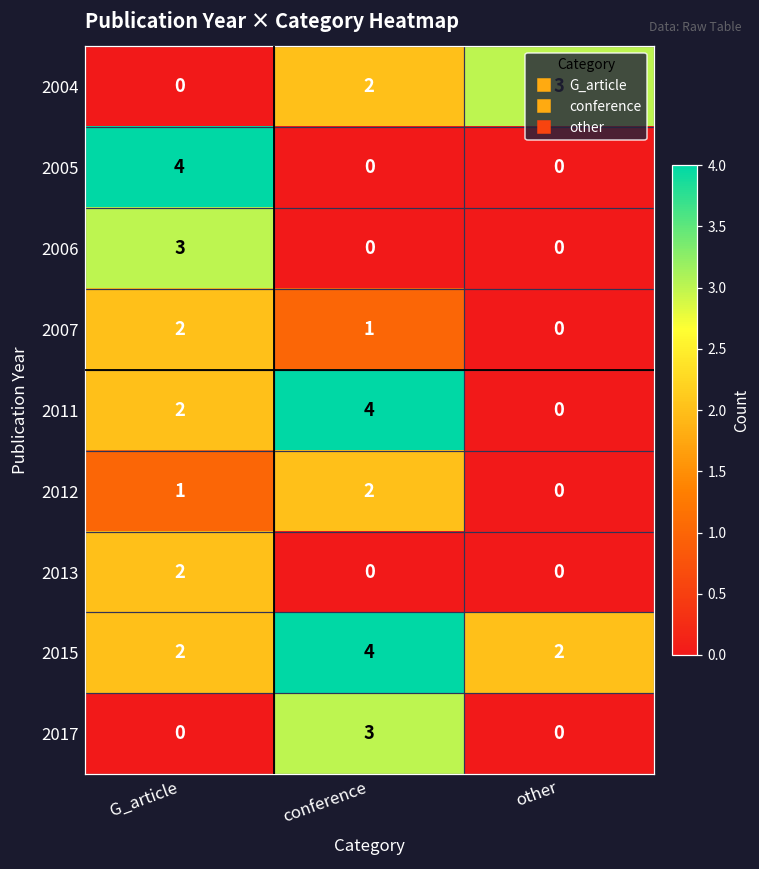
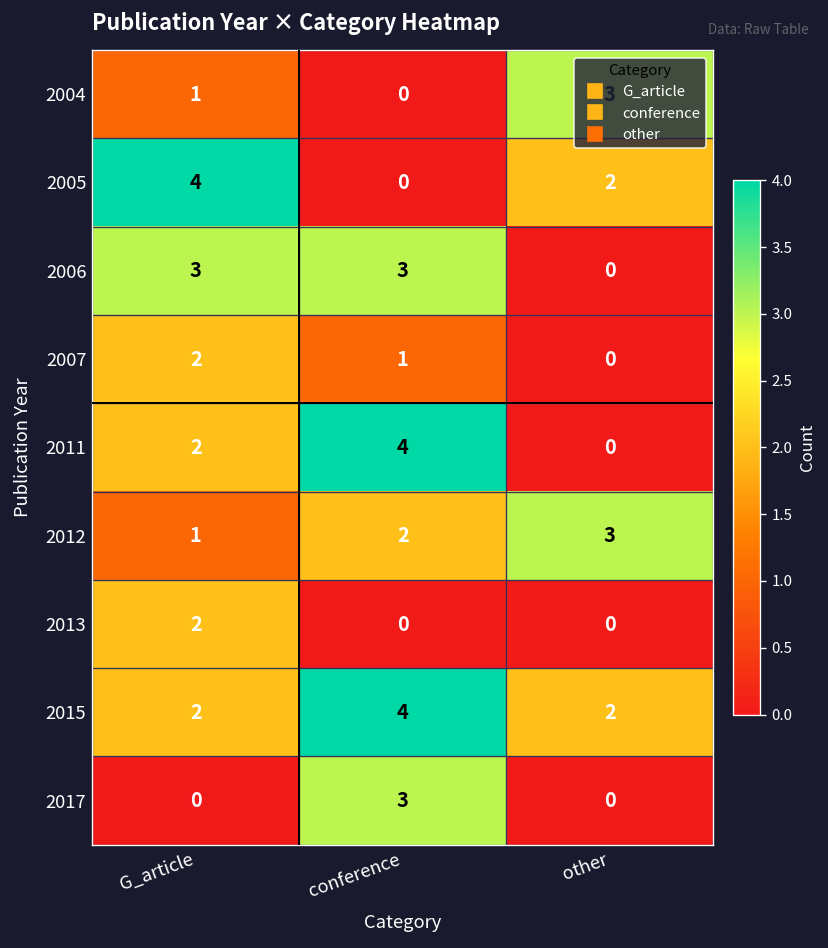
  {
    "2004": {
-     "G_article": 0,
-     "conference": 2
+     "G_article": 1,
+     "conference": 0
    },
    "2005": {
      "G_article": 4,
      "conference": 0,
-     "other": 0
+     "other": 2
    },
    "2006": {
      "G_article": 3,
-     "conference": 0,
+     "conference": 3,
      "other": 0
    },
    "2007": {
      "G_article": 2,
      "conference": 1,
      "other": 0
    },
    "2011": {
      "G_article": 2,
      "conference": 4,
      "other": 0
    },
    "2012": {
      "G_article": 1,
      "conference": 2,
-     "other": 0
+     "other": 3
    },
    "2013": {
      "G_article": 2,
      "conference": 0,
      "other": 0
    },
    "2015": {
      "G_article": 2,
      "conference": 4,
      "other": 2
    },
    "2017": {
      "G_article": 0,
      "conference": 3,
      "other": 0
    }
  }
